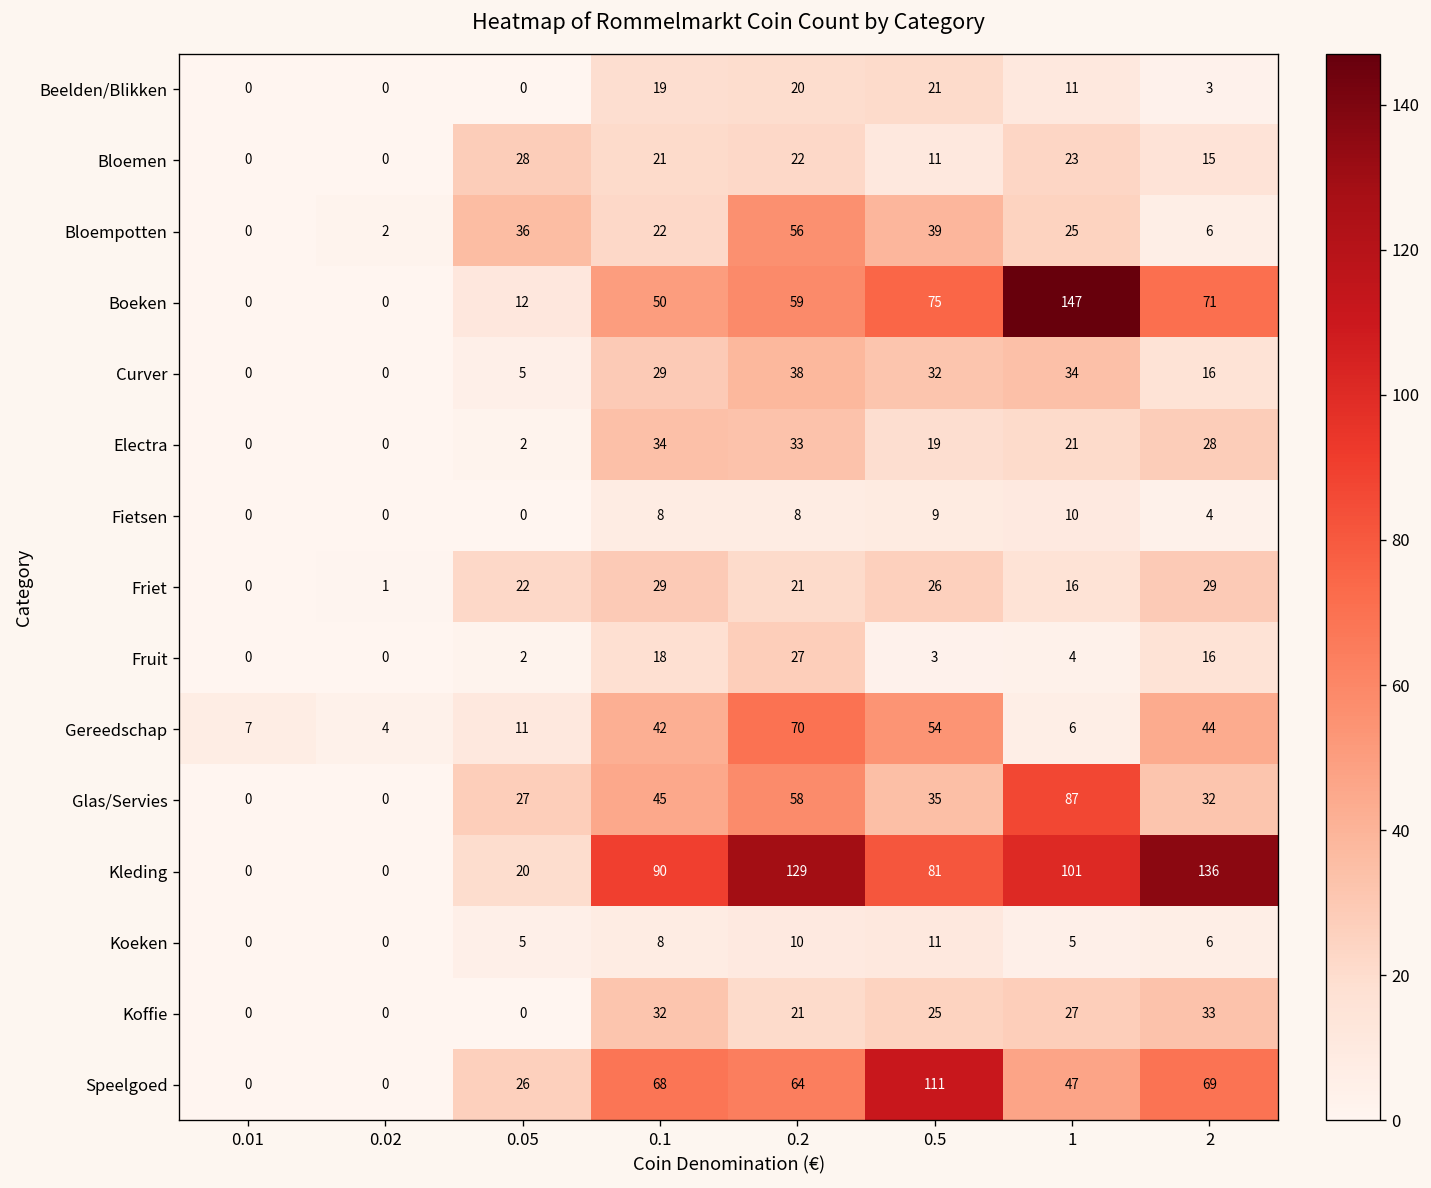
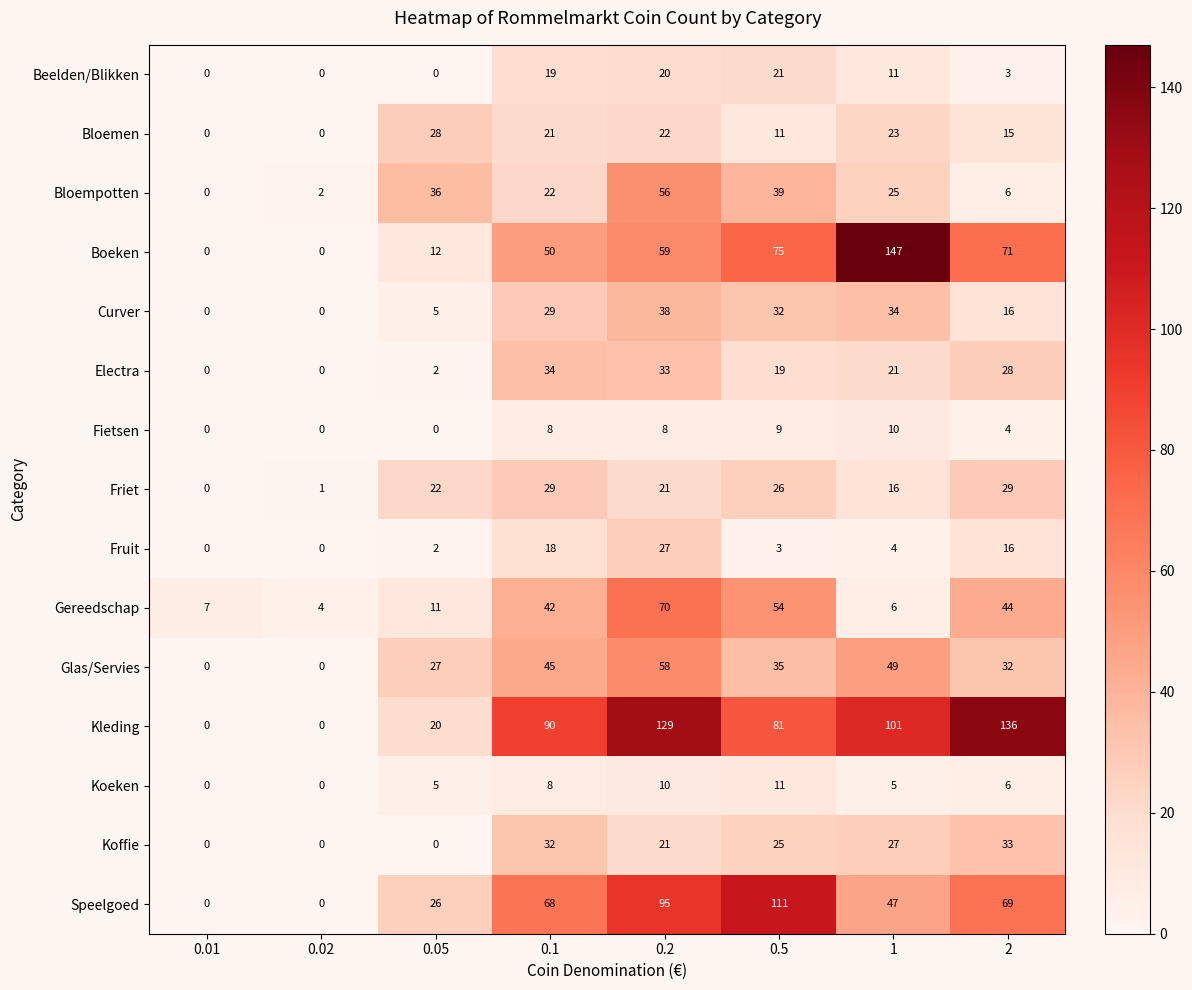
  {
    "Beelden/Blikken": {
      "0.01": 0,
      "0.02": 0,
      "0.05": 0,
      "0.1": 19,
      "0.2": 20,
      "0.5": 21,
      "1": 11,
      "2": 3
    },
    "Bloemen": {
      "0.01": 0,
      "0.02": 0,
      "0.05": 28,
      "0.1": 21,
      "0.2": 22,
      "0.5": 11,
      "1": 23,
      "2": 15
    },
    "Bloempotten": {
      "0.01": 0,
      "0.02": 2,
      "0.05": 36,
      "0.1": 22,
      "0.2": 56,
      "0.5": 39,
      "1": 25,
      "2": 6
    },
    "Boeken": {
      "0.01": 0,
      "0.02": 0,
      "0.05": 12,
      "0.1": 50,
      "0.2": 59,
      "0.5": 75,
      "1": 147,
      "2": 71
    },
    "Curver": {
      "0.01": 0,
      "0.02": 0,
      "0.05": 5,
      "0.1": 29,
      "0.2": 38,
      "0.5": 32,
      "1": 34,
      "2": 16
    },
    "Electra": {
      "0.01": 0,
      "0.02": 0,
      "0.05": 2,
      "0.1": 34,
      "0.2": 33,
      "0.5": 19,
      "1": 21,
      "2": 28
    },
    "Fietsen": {
      "0.01": 0,
      "0.02": 0,
      "0.05": 0,
      "0.1": 8,
      "0.2": 8,
      "0.5": 9,
      "1": 10,
      "2": 4
    },
    "Friet": {
      "0.01": 0,
      "0.02": 1,
      "0.05": 22,
      "0.1": 29,
      "0.2": 21,
      "0.5": 26,
      "1": 16,
      "2": 29
    },
    "Fruit": {
      "0.01": 0,
      "0.02": 0,
      "0.05": 2,
      "0.1": 18,
      "0.2": 27,
      "0.5": 3,
      "1": 4,
      "2": 16
    },
    "Gereedschap": {
      "0.01": 7,
      "0.02": 4,
      "0.05": 11,
      "0.1": 42,
      "0.2": 70,
      "0.5": 54,
      "1": 6,
      "2": 44
    },
    "Glas/Servies": {
      "0.01": 0,
      "0.02": 0,
      "0.05": 27,
      "0.1": 45,
      "0.2": 58,
      "0.5": 35,
-     "1": 87,
+     "1": 49,
      "2": 32
    },
    "Kleding": {
      "0.01": 0,
      "0.02": 0,
      "0.05": 20,
      "0.1": 90,
      "0.2": 129,
      "0.5": 81,
      "1": 101,
      "2": 136
    },
    "Koeken": {
      "0.01": 0,
      "0.02": 0,
      "0.05": 5,
      "0.1": 8,
      "0.2": 10,
      "0.5": 11,
      "1": 5,
      "2": 6
    },
    "Koffie": {
      "0.01": 0,
      "0.02": 0,
      "0.05": 0,
      "0.1": 32,
      "0.2": 21,
      "0.5": 25,
      "1": 27,
      "2": 33
    },
    "Speelgoed": {
      "0.01": 0,
      "0.02": 0,
      "0.05": 26,
      "0.1": 68,
-     "0.2": 64,
+     "0.2": 95,
      "0.5": 111,
      "1": 47,
      "2": 69
    }
  }
